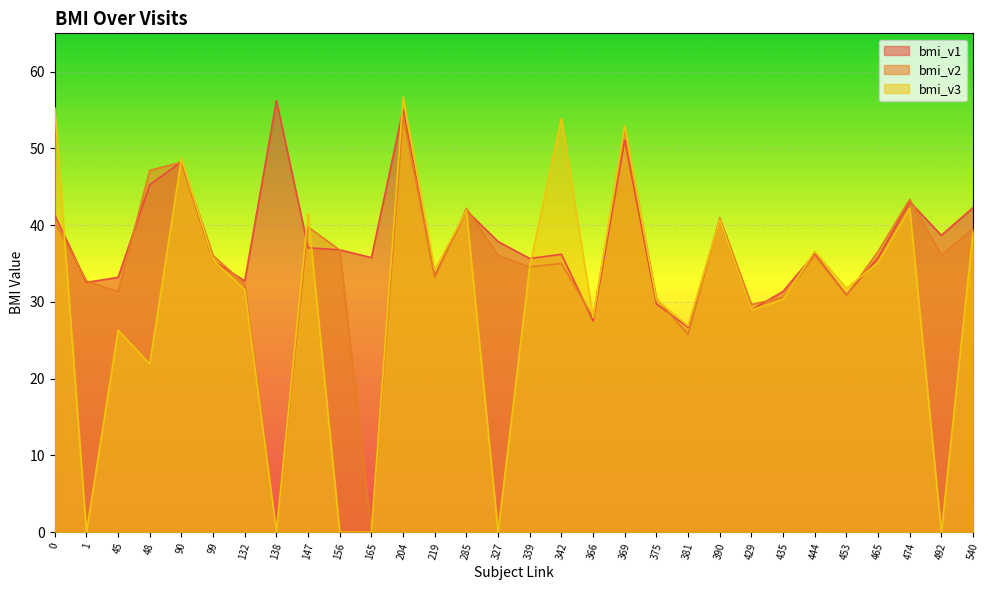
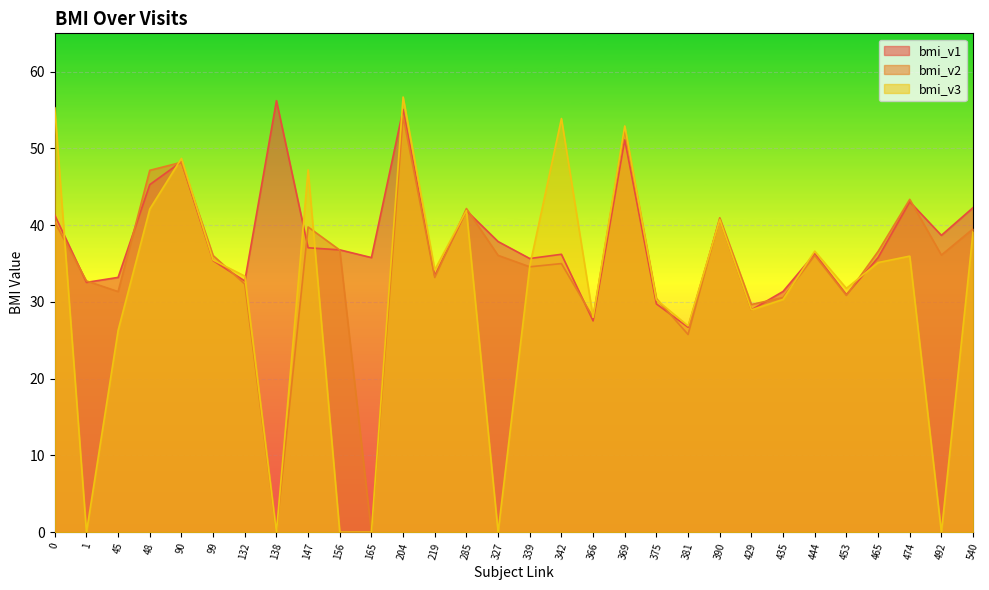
  {
    "bmi_v3": {
      "0": 55,
      "1": 0,
      "45": 26,
-     "48": 22,
+     "48": 42,
      "90": 49,
-     "132": 32,
-     "147": 42,
+     "132": 33,
+     "147": 47,
      "156": 0,
      "204": 57,
      "219": 34,
      "327": 0,
      "342": 54,
      "369": 53,
      "444": 37,
      "453": 32,
      "465": 35,
-     "474": 42,
+     "474": 36,
      "492": 0,
      "540": 39
    }
  }
